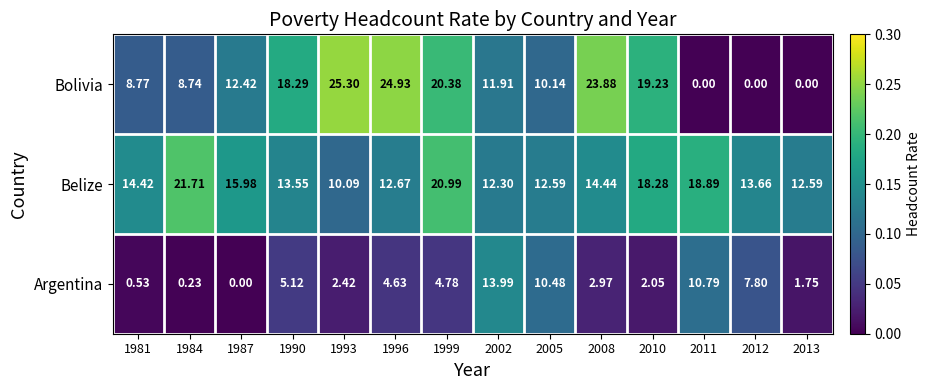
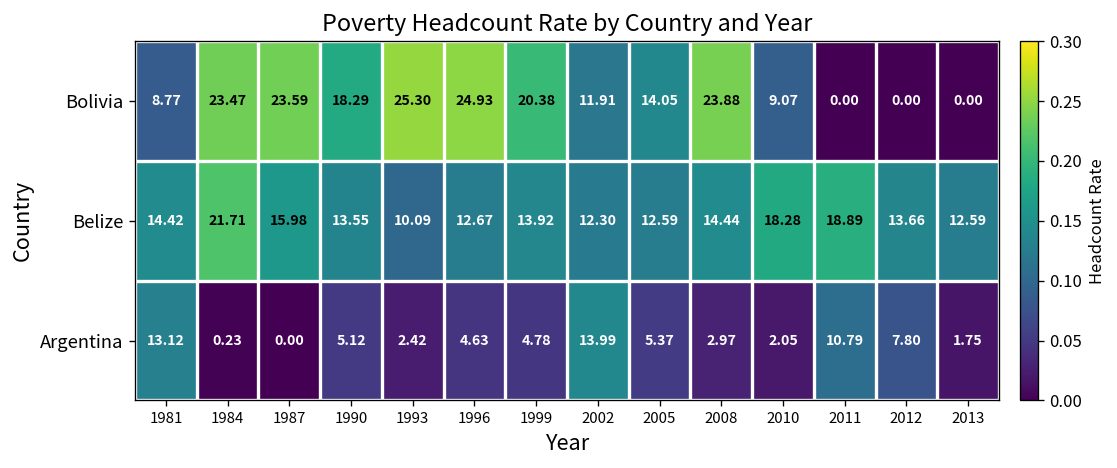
  {
    "Bolivia": {
      "1981": 8.77,
-     "1984": 8.74,
-     "1987": 12.42,
+     "1984": 23.47,
+     "1987": 23.59,
      "1990": 18.29,
      "1993": 25.30,
      "1996": 24.93,
      "1999": 20.38,
      "2002": 11.91,
-     "2005": 10.14,
+     "2005": 14.05,
      "2008": 23.88,
-     "2010": 19.23,
+     "2010": 9.07,
      "2011": 0.00,
      "2012": 0.00,
      "2013": 0.00
    },
    "Belize": {
      "1981": 14.42,
      "1984": 21.71,
      "1987": 15.98,
      "1990": 13.55,
      "1993": 10.09,
      "1996": 12.67,
-     "1999": 20.99,
+     "1999": 13.92,
      "2002": 12.30,
      "2005": 12.59,
      "2008": 14.44,
      "2010": 18.28,
      "2011": 18.89,
      "2012": 13.66,
      "2013": 12.59
    },
    "Argentina": {
-     "1981": 0.53,
+     "1981": 13.12,
      "1984": 0.23,
      "1987": 0.00,
      "1990": 5.12,
      "1993": 2.42,
      "1996": 4.63,
      "1999": 4.78,
      "2002": 13.99,
-     "2005": 10.48,
+     "2005": 5.37,
      "2008": 2.97,
      "2010": 2.05,
      "2011": 10.79,
      "2012": 7.80,
      "2013": 1.75
    }
  }
